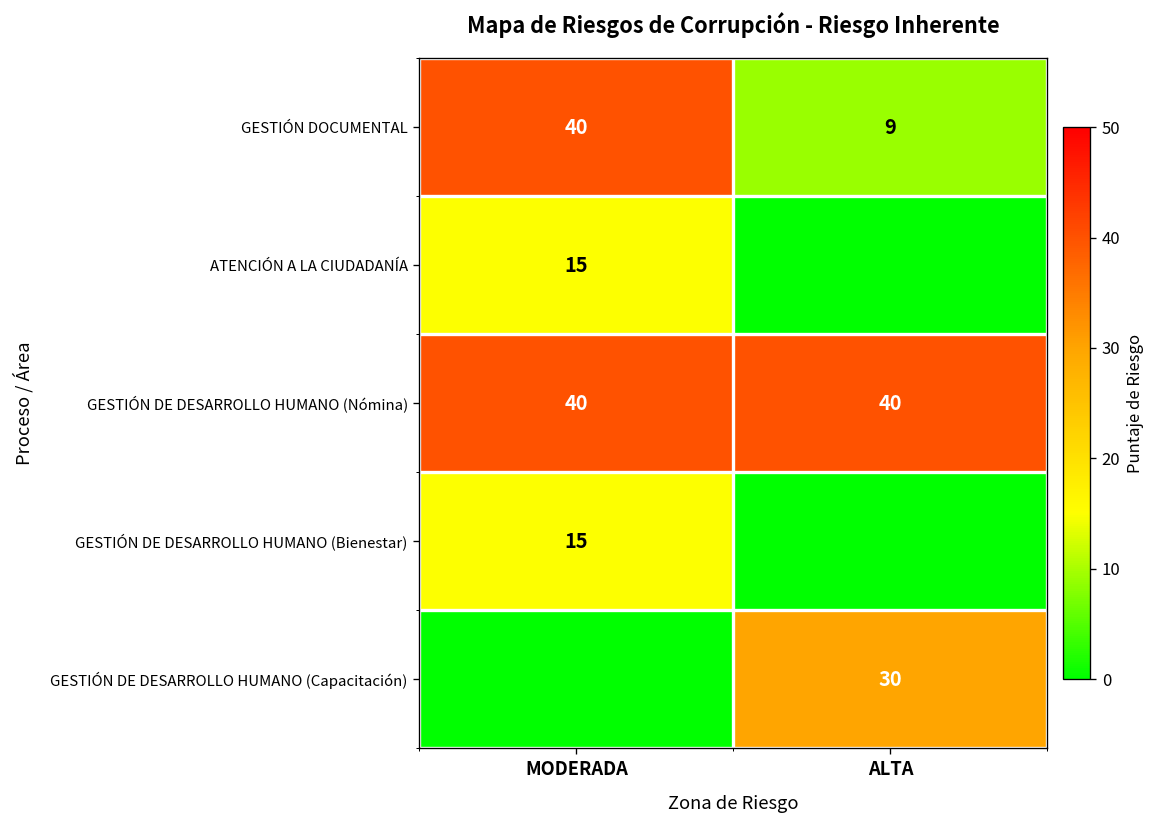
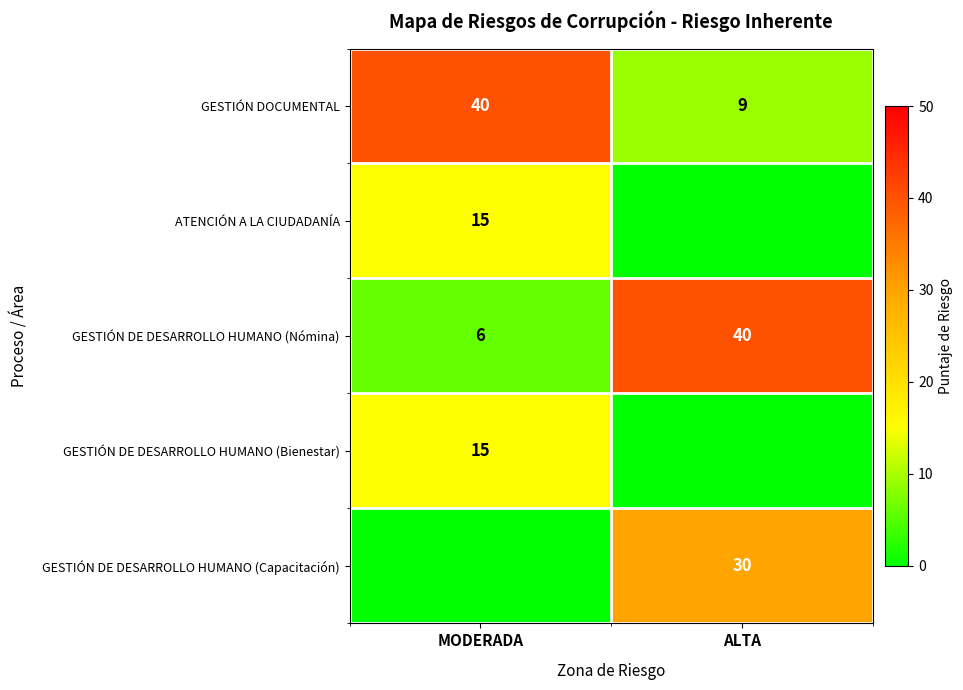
  {
    "GESTIÓN DOCUMENTAL": {
      "MODERADA": 40,
      "ALTA": 9
    },
    "ATENCIÓN A LA CIUDADANÍA": {
      "MODERADA": 15
    },
    "GESTIÓN DE DESARROLLO HUMANO (Nómina)": {
-     "MODERADA": 40,
+     "MODERADA": 6,
      "ALTA": 40
    },
    "GESTIÓN DE DESARROLLO HUMANO (Bienestar)": {
      "MODERADA": 15
    },
    "GESTIÓN DE DESARROLLO HUMANO (Capacitación)": {
      "ALTA": 30
    }
  }
